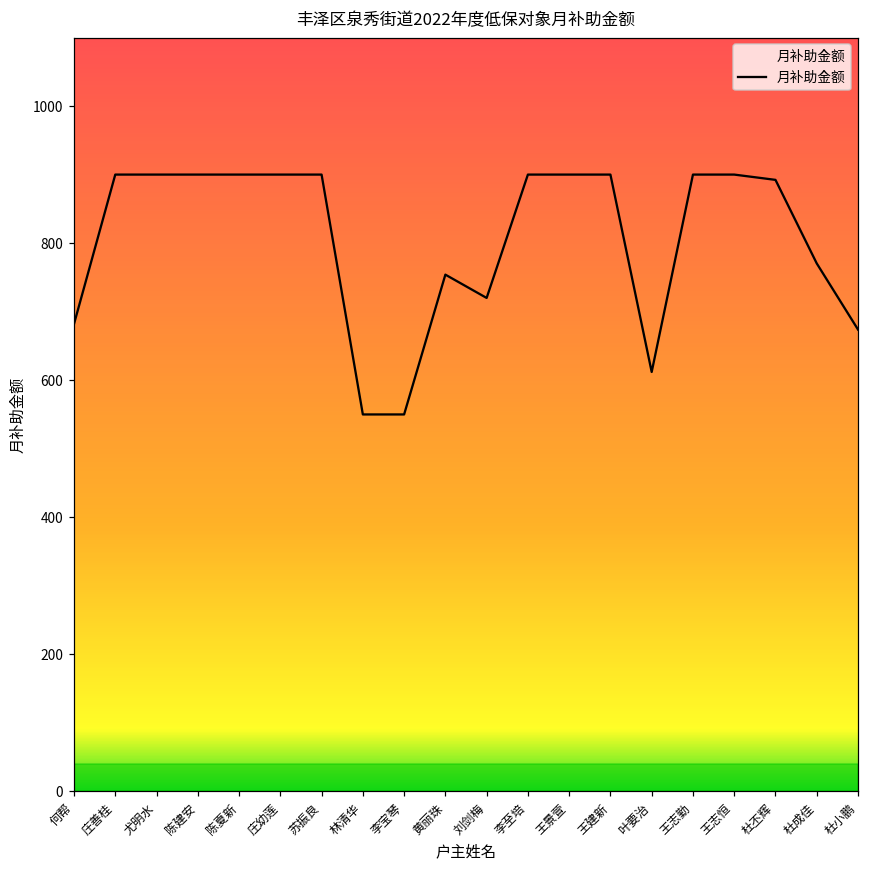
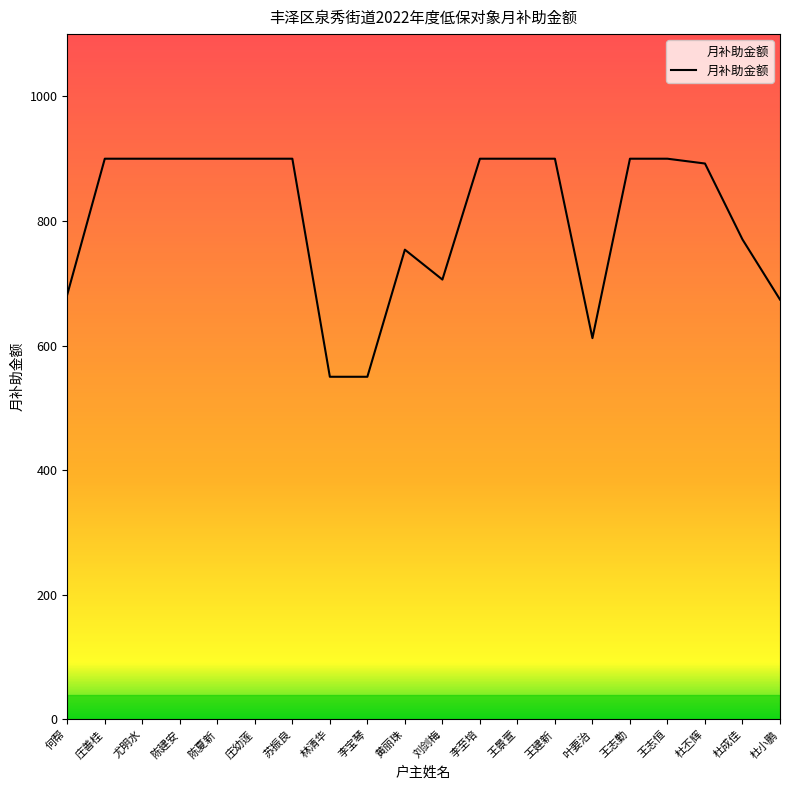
  {
    "何帮": 680,
    "庄善桂": 900,
    "尤明水": 900,
    "陈建安": 900,
    "陈夏新": 900,
    "庄幼莲": 900,
    "苏振良": 900,
    "林清华": 550,
    "李宝琴": 550,
    "黄丽珠": 750,
-   "刘剑梅": 720,
+   "刘剑梅": 710,
    "李至培": 900,
    "王景萱": 900,
    "王建新": 900,
    "叶要治": 610,
    "王志勤": 900,
    "王志恒": 900,
    "杜丕辉": 890,
    "杜成佳": 770,
    "杜小鹏": 670
  }
